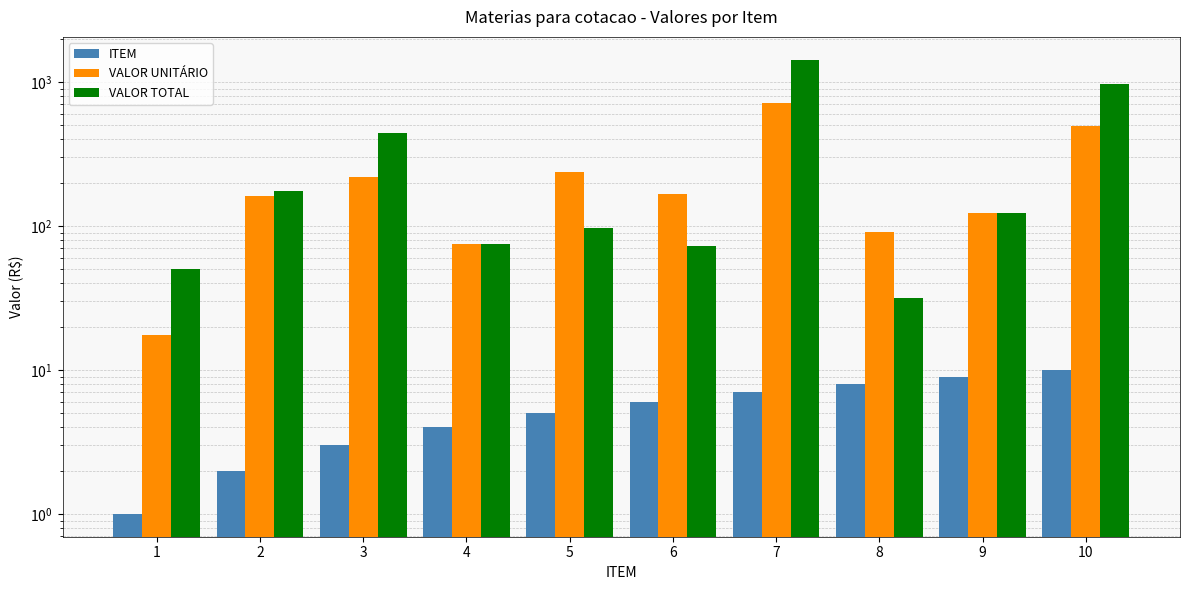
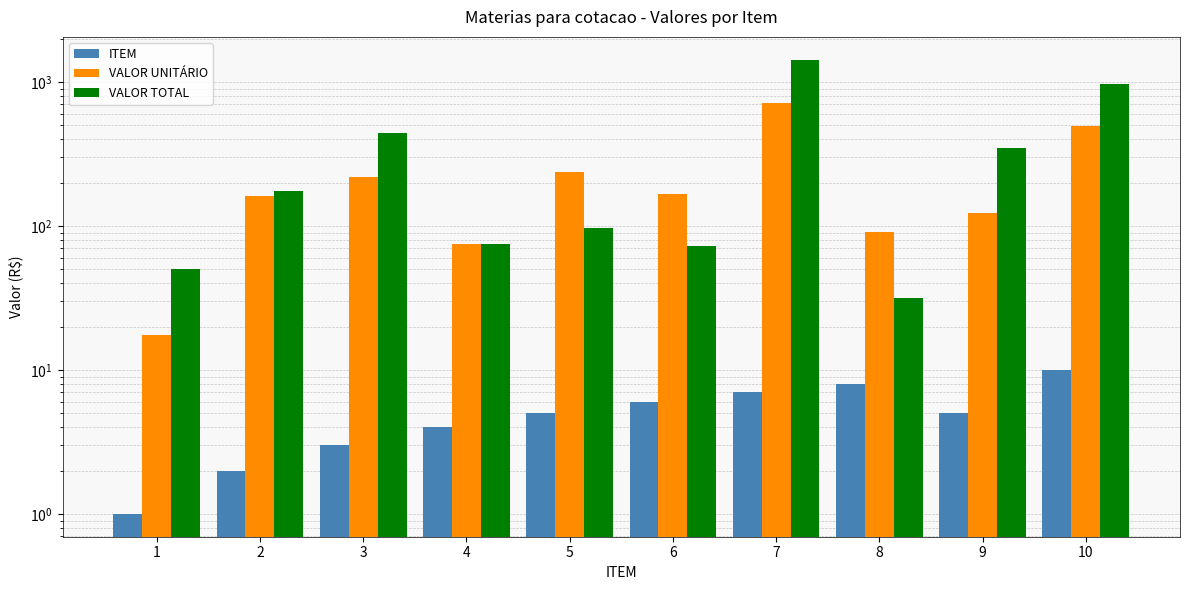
  {
    "ITEM": {
      "1": 1,
      "2": 2,
      "3": 3,
      "4": 4,
      "5": 5,
      "6": 6,
      "7": 7,
      "8": 8,
-     "9": 9,
+     "9": 5,
      "10": 10
    },
    "VALOR UNITÁRIO": {
      "1": 18,
      "2": 160,
      "3": 220,
      "4": 80,
      "5": 240,
      "6": 170,
      "7": 700,
      "8": 90,
      "9": 120,
      "10": 500
    },
    "VALOR TOTAL": {
      "1": 50,
      "2": 170,
      "3": 440,
      "4": 80,
      "5": 100,
      "6": 70,
      "7": 1400,
      "8": 32,
-     "9": 120,
+     "9": 350,
      "10": 1000
    }
  }
